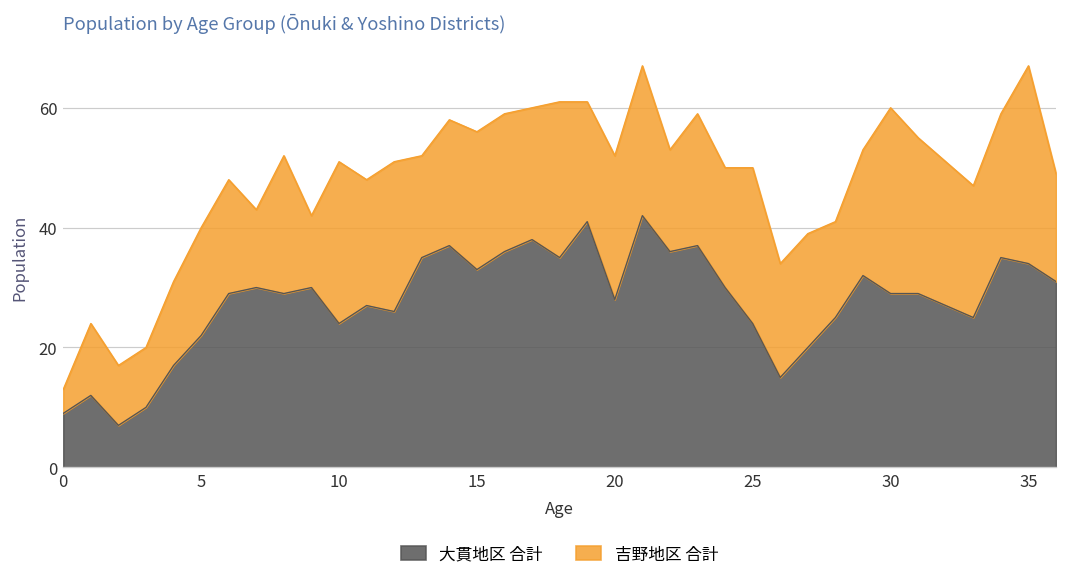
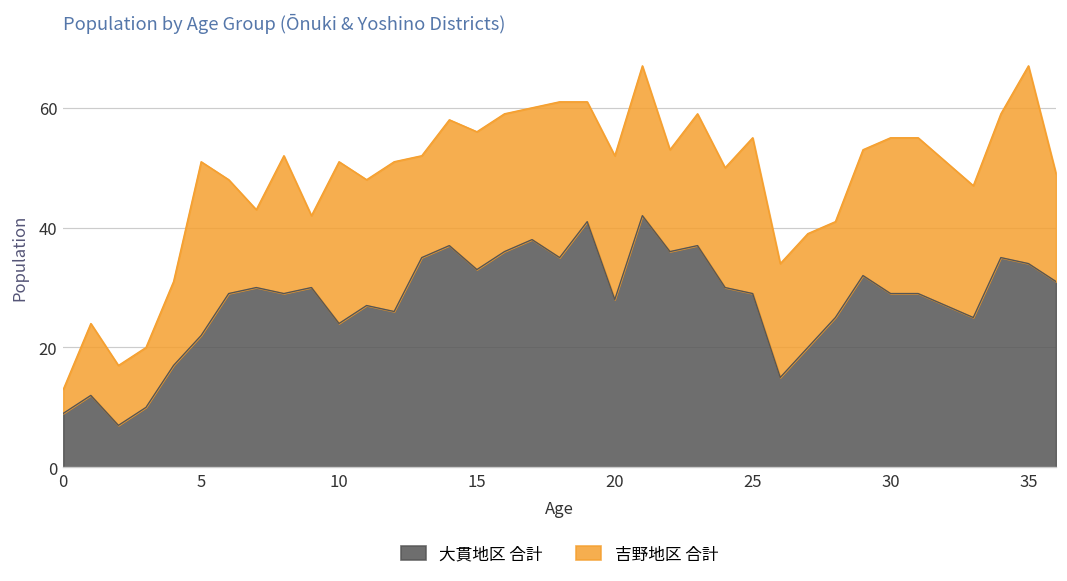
  {
    "大貫地区 合計": {
      "0": 9,
      "5": 22,
      "10": 24,
      "15": 33,
      "20": 28,
-     "25": 24,
+     "25": 29,
      "30": 29,
      "35": 34
    },
    "吉野地区 合計": {
      "0": 4,
-     "5": 18,
+     "5": 29,
      "10": 27,
      "15": 23,
      "20": 24,
      "25": 26,
-     "30": 31,
+     "30": 26,
      "35": 33
    }
  }
